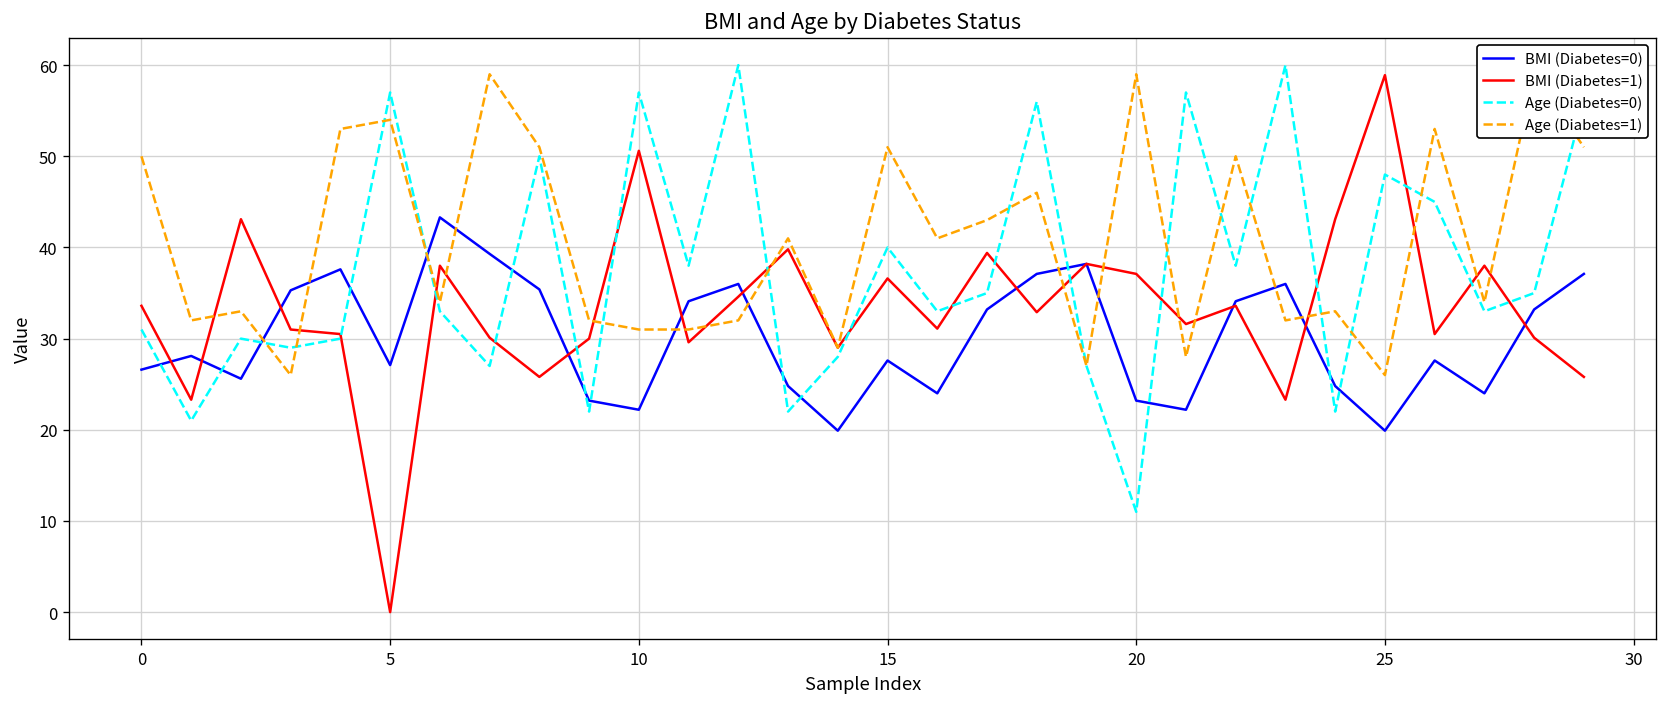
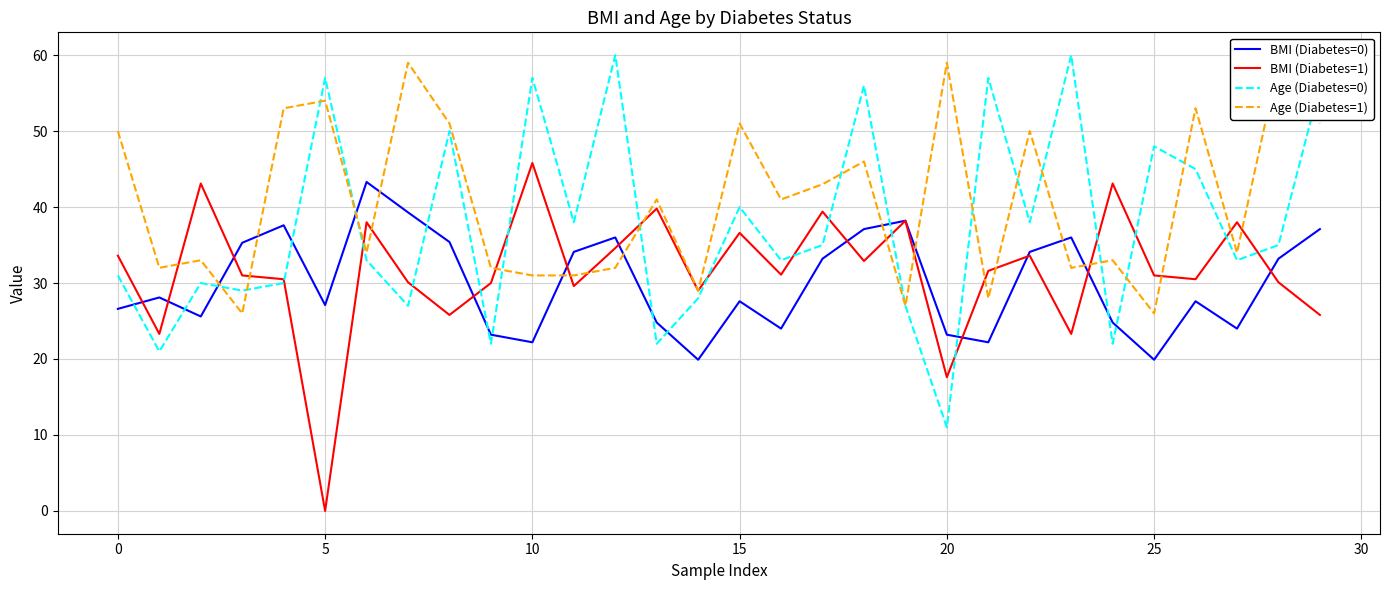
  {
    "BMI (Diabetes=0)": {
      "0": 27,
      "5": 27,
      "10": 22,
      "15": 28,
      "20": 23,
      "25": 20
    },
    "BMI (Diabetes=1)": {
      "0": 34,
      "5": 0,
-     "10": 51,
+     "10": 46,
      "15": 37,
-     "20": 37,
-     "25": 59
+     "20": 18,
+     "25": 31
    },
    "Age (Diabetes=0)": {
      "0": 31,
      "5": 57,
      "10": 57,
      "15": 40,
      "20": 11,
      "25": 48
    },
    "Age (Diabetes=1)": {
      "0": 50,
      "5": 54,
      "10": 31,
      "15": 51,
      "20": 59,
      "25": 26
    }
  }
